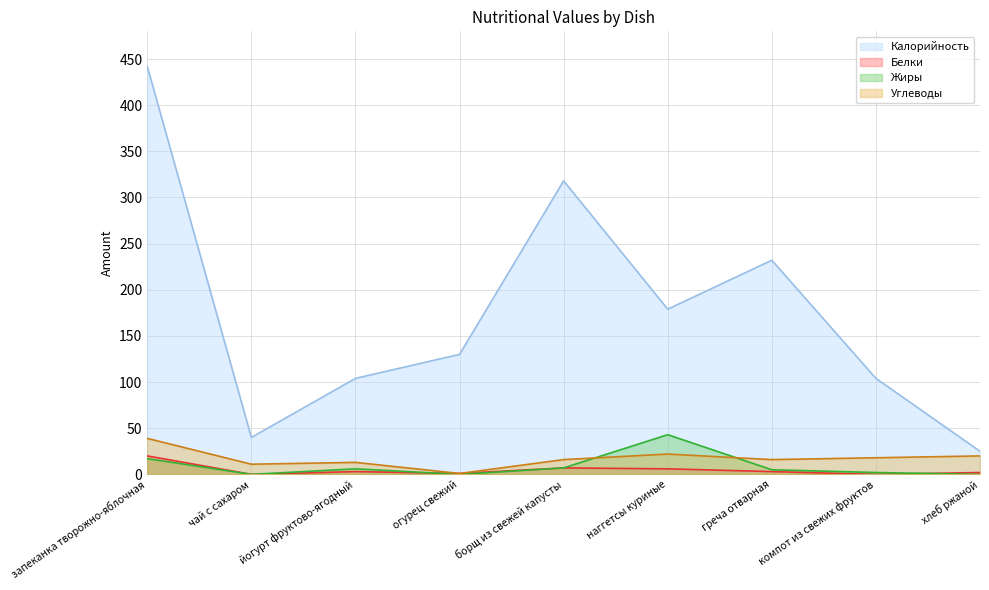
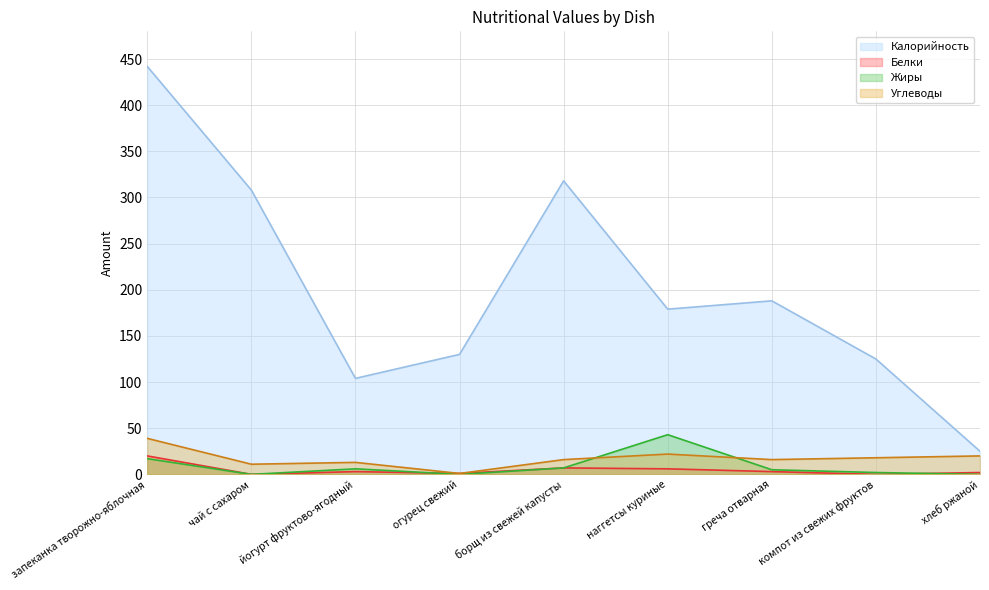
  {
    "Калорийность": {
      "запеканка творожно-яблочная": 440,
-     "чай с сахаром": 40,
+     "чай с сахаром": 310,
      "йогурт фруктово-ягодный": 100,
      "огурец свежий": 130,
      "борщ из свежей капусты": 320,
      "наггетсы куриные": 180,
-     "греча отварная": 230,
-     "компот из свежих фруктов": 100,
+     "греча отварная": 190,
+     "компот из свежих фруктов": 130,
      "хлеб ржаной": 30
    },
    "Жиры": {
      "запеканка творожно-яблочная": 20,
      "йогурт фруктово-ягодный": 10,
      "наггетсы куриные": 40
    }
  }
